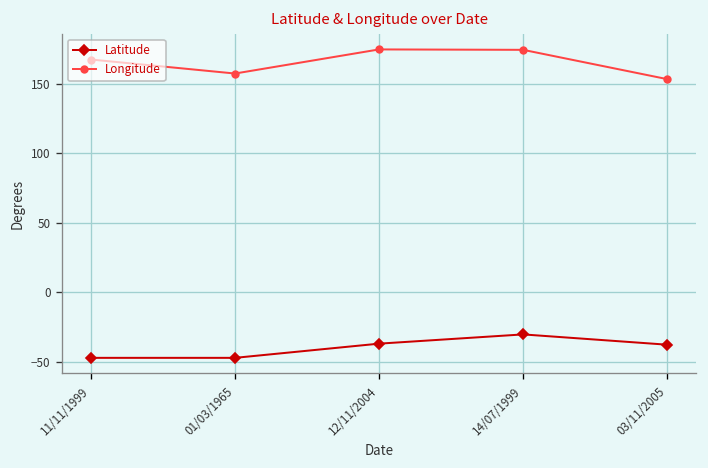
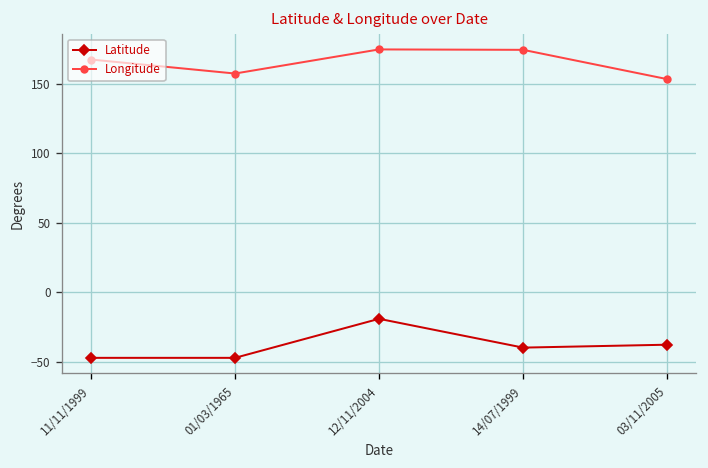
  {
    "Latitude": {
      "11/11/1999": -47,
      "01/03/1965": -47,
-     "12/11/2004": -37,
-     "14/07/1999": -30,
+     "12/11/2004": -19,
+     "14/07/1999": -40,
      "03/11/2005": -38
    },
    "Longitude": {
      "01/03/1965": 157,
      "12/11/2004": 175,
      "14/07/1999": 174,
      "03/11/2005": 153
    }
  }
